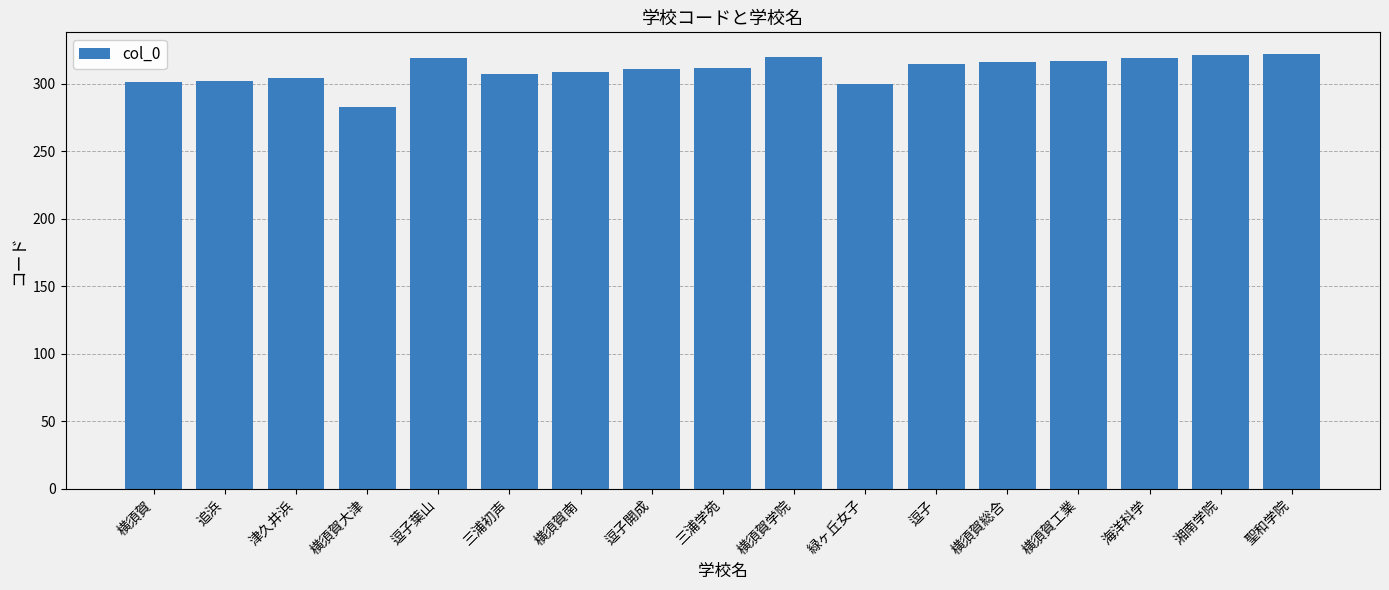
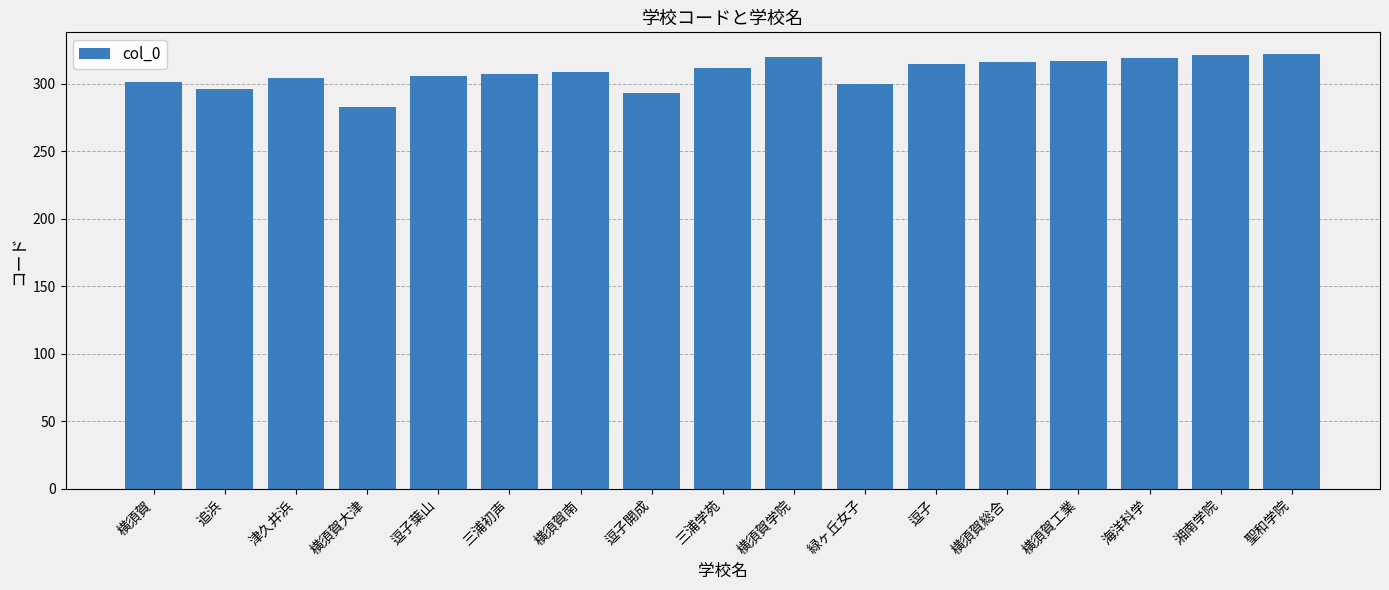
  {
    "横須賀": 301,
-   "追浜": 302,
+   "追浜": 296,
    "津久井浜": 304,
    "横須賀大津": 283,
-   "逗子葉山": 319,
+   "逗子葉山": 306,
    "三浦初声": 307,
    "横須賀南": 309,
-   "逗子開成": 311,
+   "逗子開成": 293,
    "三浦学苑": 312,
    "横須賀学院": 320,
    "緑ヶ丘女子": 300,
    "逗子": 315,
    "横須賀総合": 316,
    "横須賀工業": 317,
    "海洋科学": 319,
    "湘南学院": 321,
    "聖和学院": 322
  }
